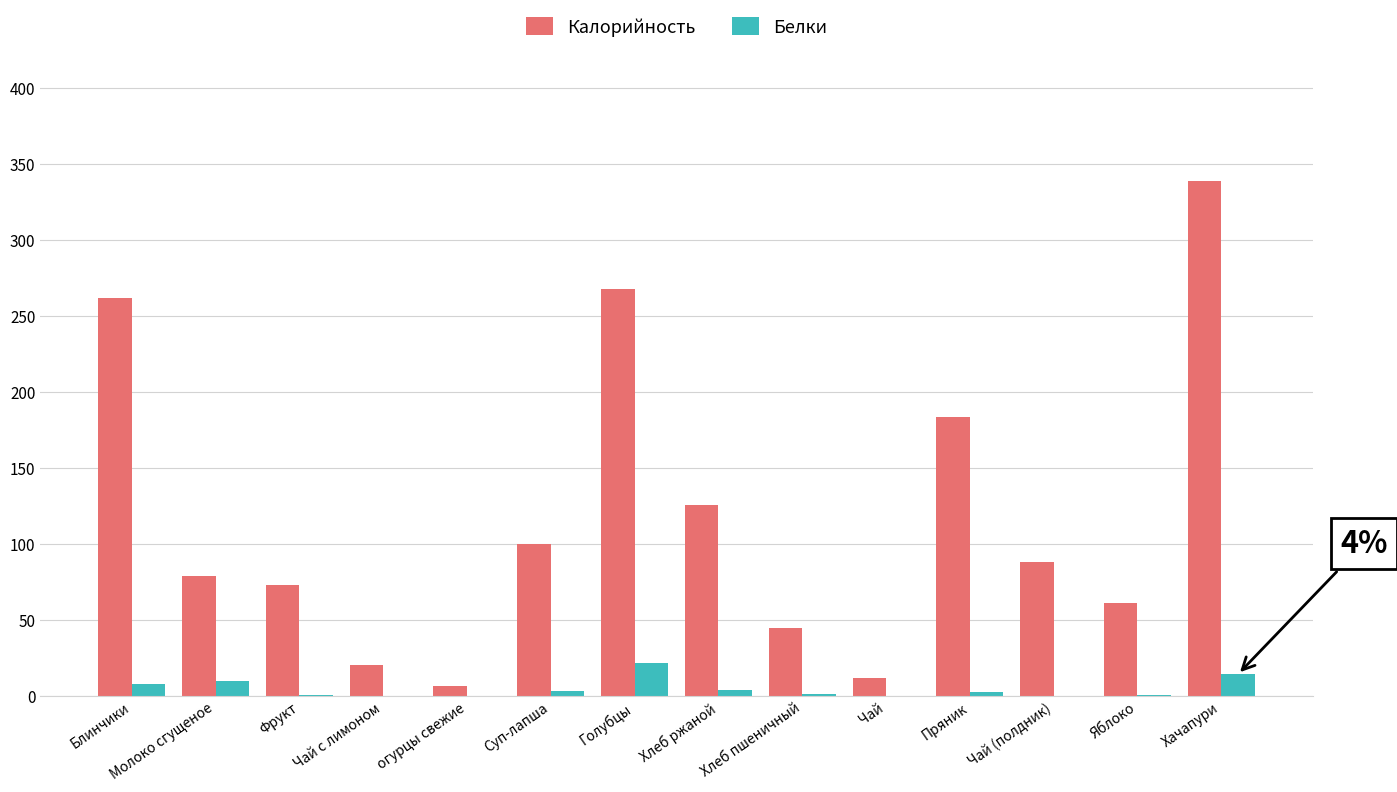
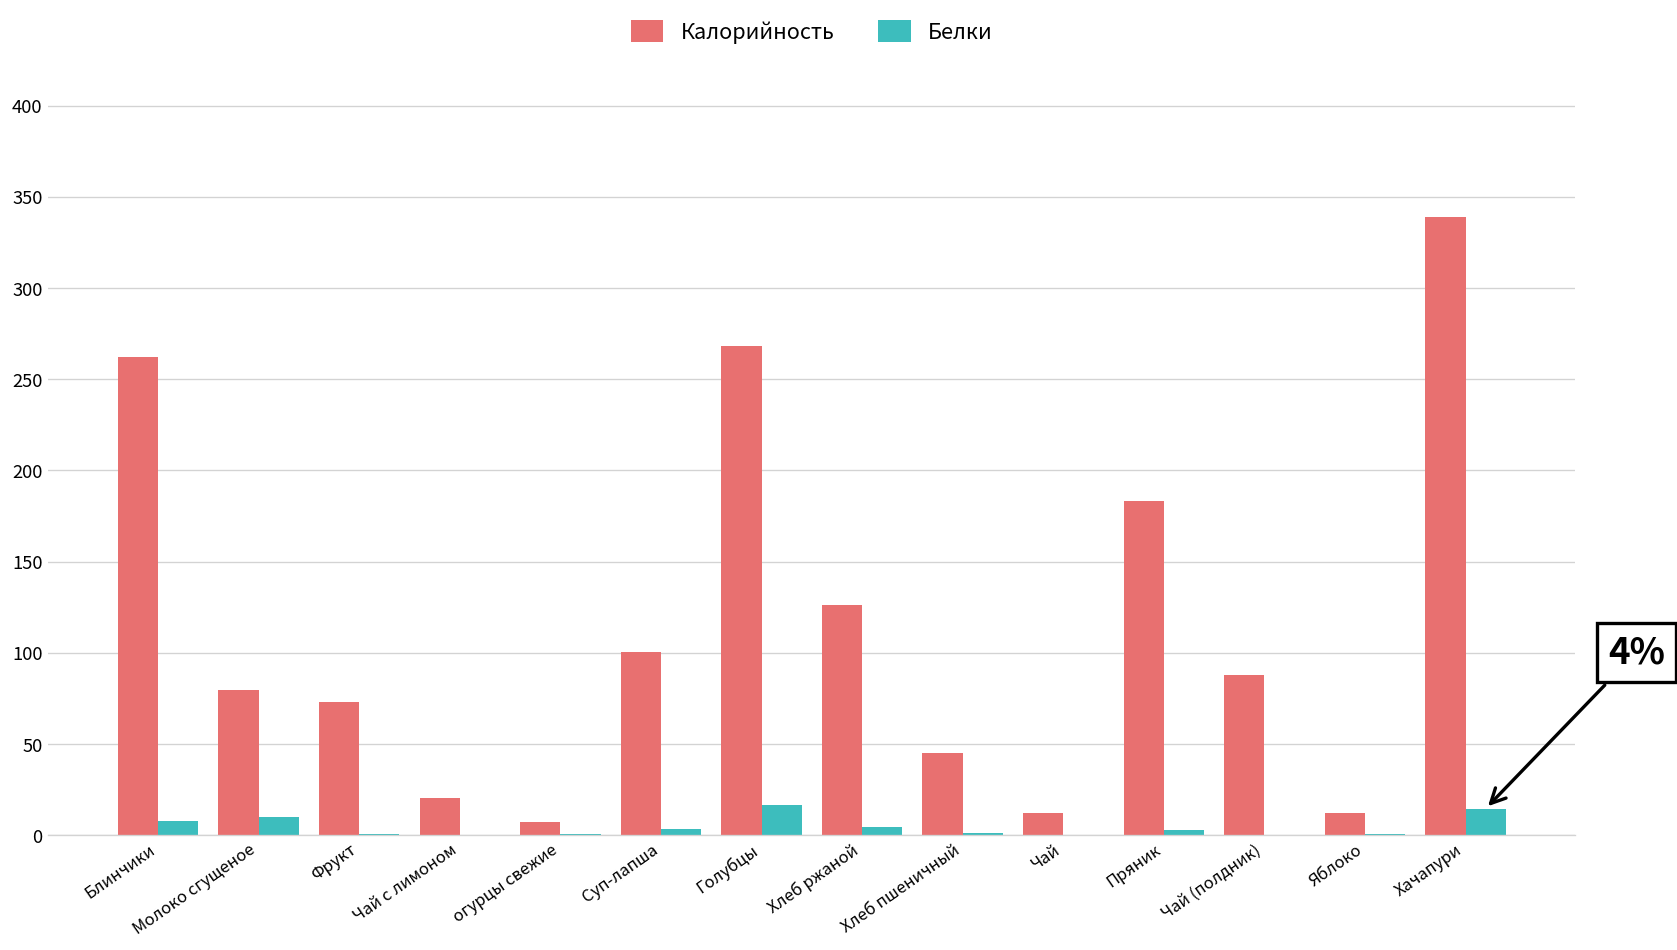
  {
    "Калорийность": {
      "Блинчики": 262,
      "Молоко сгущеное": 79,
      "Фрукт": 73,
      "Чай с лимоном": 21,
      "огурцы свежие": 7,
      "Суп-лапша": 100,
      "Голубцы": 268,
      "Хлеб ржаной": 126,
      "Хлеб пшеничный": 45,
      "Чай": 12,
      "Пряник": 183,
      "Чай (полдник)": 88,
-     "Яблоко": 61,
+     "Яблоко": 12,
      "Хачапури": 339
    },
    "Белки": {
      "Блинчики": 8,
      "Молоко сгущеное": 10,
      "Суп-лапша": 3,
-     "Голубцы": 22,
+     "Голубцы": 16,
      "Хлеб ржаной": 4,
      "Пряник": 3,
      "Чай (полдник)": 0
    }
  }
